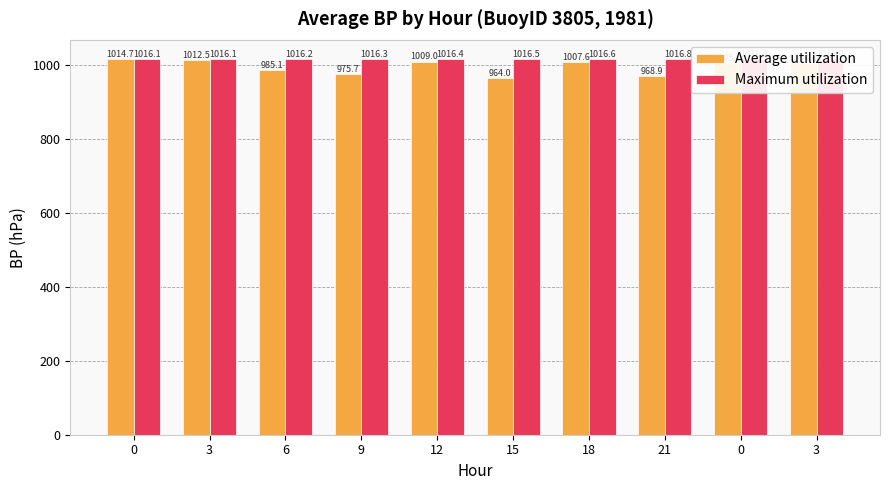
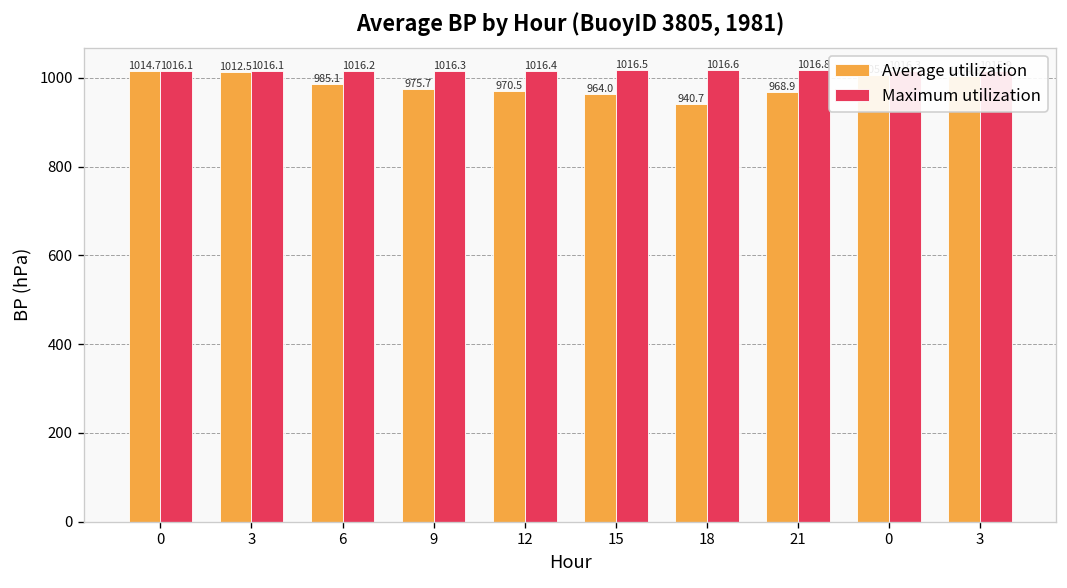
  {
    "Average utilization": {
      "6": 985.1,
      "9": 975.7,
-     "12": 1009.0,
+     "12": 970.5,
      "15": 964.0,
-     "18": 1007.6,
+     "18": 940.7,
      "21": 968.9
    },
    "Maximum utilization": {
      "6": 1016.2,
      "9": 1016.3,
      "12": 1016.4,
      "15": 1016.5,
      "18": 1016.6
    }
  }
